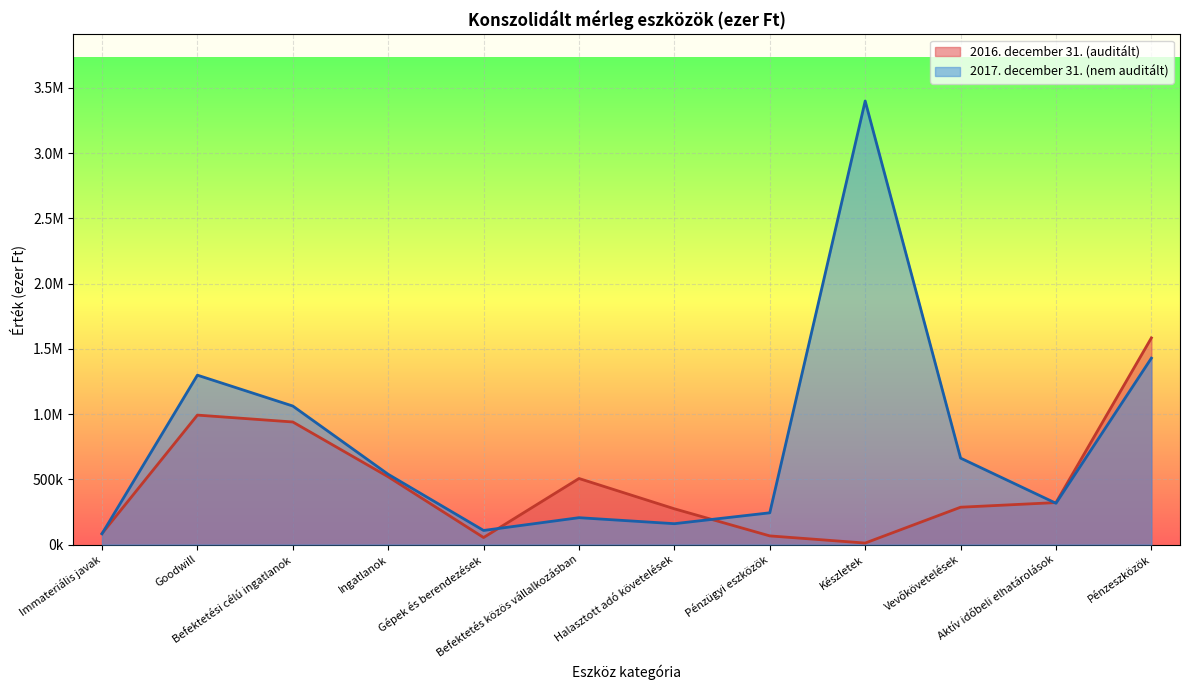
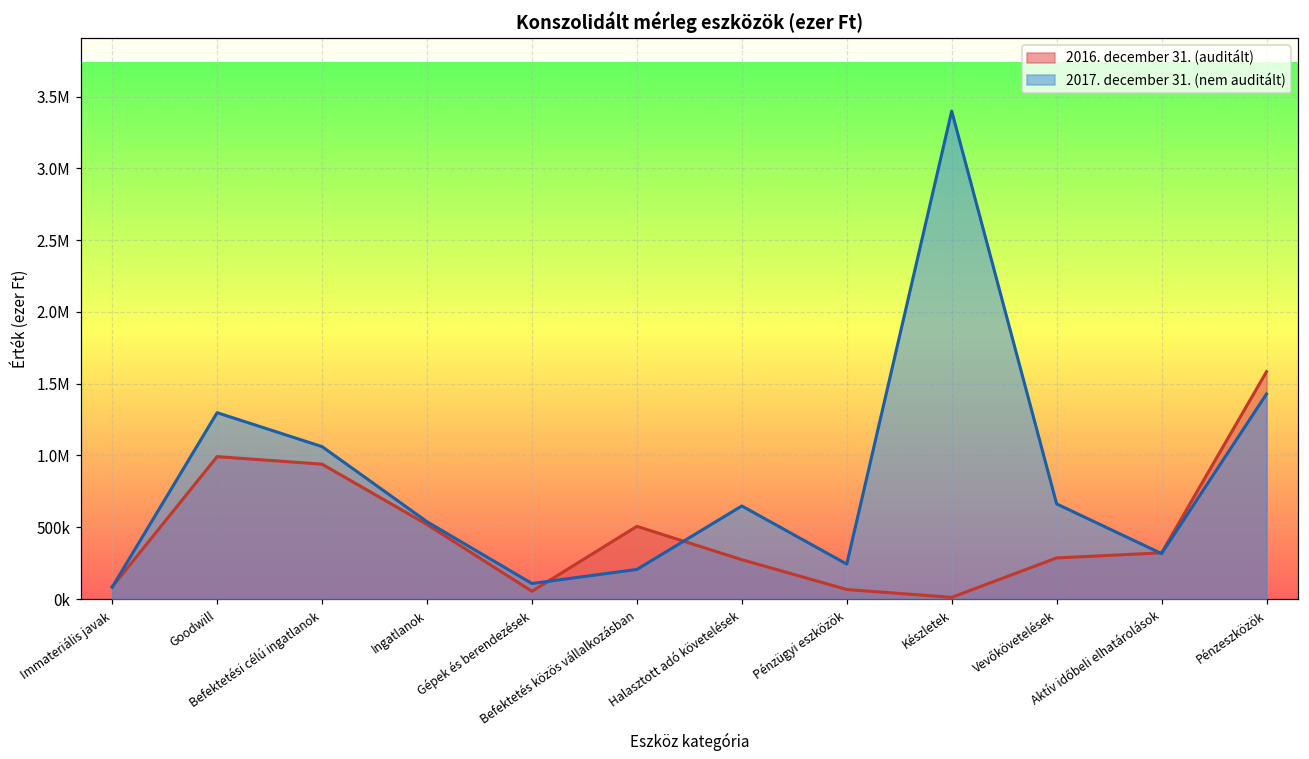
  {
    "2016. december 31. (auditált)": {
      "Goodwill": 990000,
      "Befektetési célú ingatlanok": 940000,
      "Gépek és berendezések": 50000,
      "Befektetés közös vállalkozásban": 510000,
      "Halasztott adó követelések": 270000,
      "Pénzügyi eszközök": 70000,
      "Készletek": 10000,
      "Vevőkövetelések": 290000,
      "Pénzeszközök": 1580000
    },
    "2017. december 31. (nem auditált)": {
      "Goodwill": 1300000,
      "Befektetési célú ingatlanok": 1060000,
      "Gépek és berendezések": 110000,
      "Befektetés közös vállalkozásban": 210000,
-     "Halasztott adó követelések": 160000,
+     "Halasztott adó követelések": 650000,
      "Pénzügyi eszközök": 240000,
      "Készletek": 3400000,
      "Vevőkövetelések": 660000,
      "Pénzeszközök": 1430000
    }
  }
